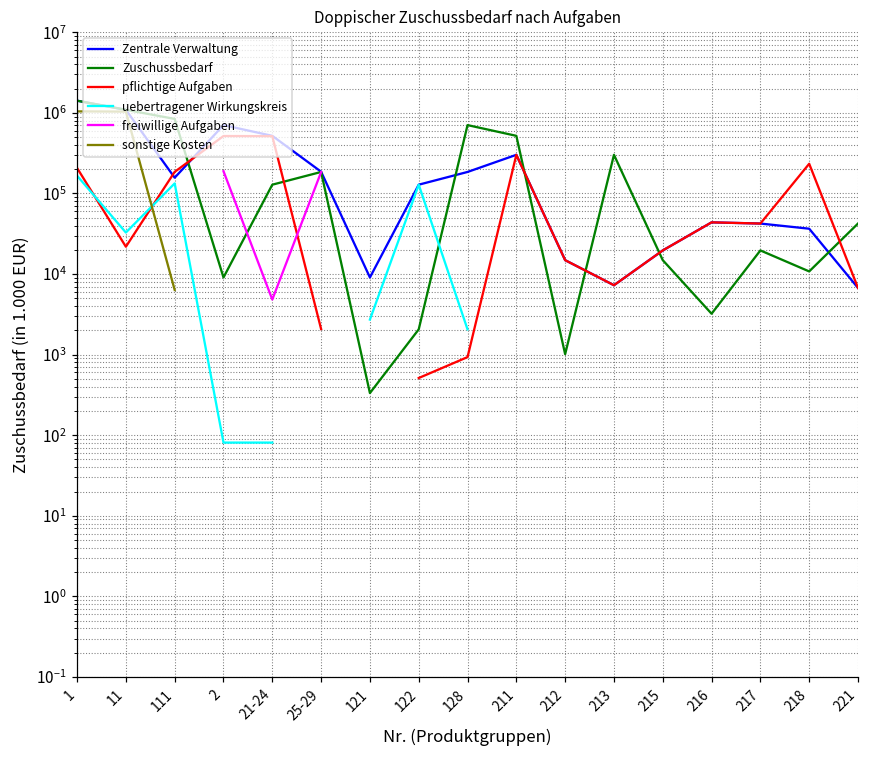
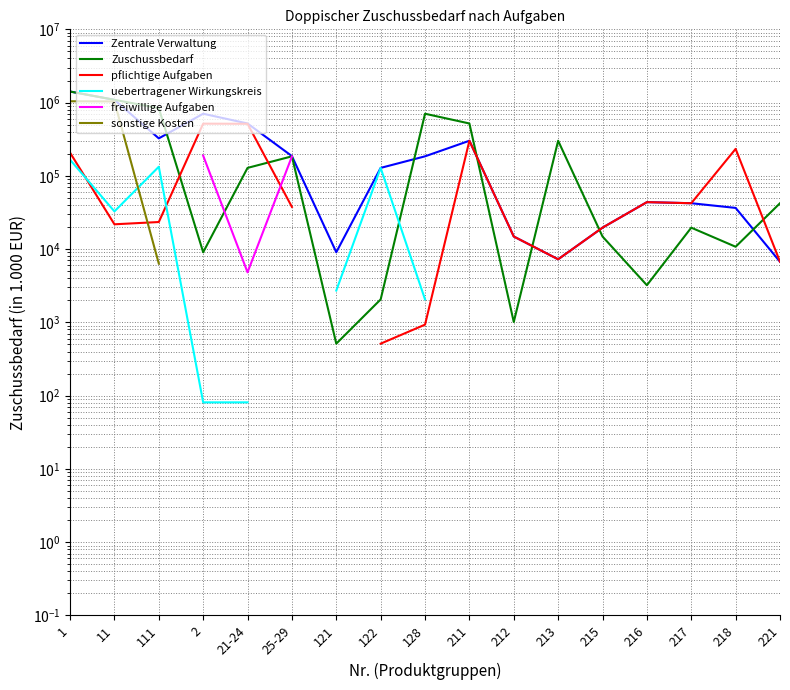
  {
    "Zentrale Verwaltung": {
-     "111": 160000,
+     "111": 300000,
      "121": 9000,
      "128": 180000,
      "218": 40000
    },
    "Zuschussbedarf": {
      "2": 9000,
      "21-24": 130000,
-     "121": 300,
+     "121": 500,
      "122": 2100,
      "128": 700000,
      "211": 500000,
      "212": 1000,
      "213": 300000,
      "215": 15000,
      "216": 3000,
      "217": 20000,
      "218": 11000,
      "221": 40000
    },
    "pflichtige Aufgaben": {
      "1": 210000,
      "11": 22000,
-     "111": 190000,
-     "25-29": 2100,
+     "111": 23000,
+     "25-29": 40000,
      "122": 500,
      "128": 900,
      "218": 230000
    },
    "uebertragener Wirkungskreis": {
      "1": 170000,
      "11": 30000,
      "111": 130000,
      "2": 80,
      "21-24": 80,
      "121": 2700,
      "128": 2100,
      "212": 80
    },
    "freiwillige Aufgaben": {
      "2": 190000,
      "21-24": 5000
    },
    "sonstige Kosten": {
      "1": 1000000,
      "111": 6000,
      "121": 6000
    }
  }
